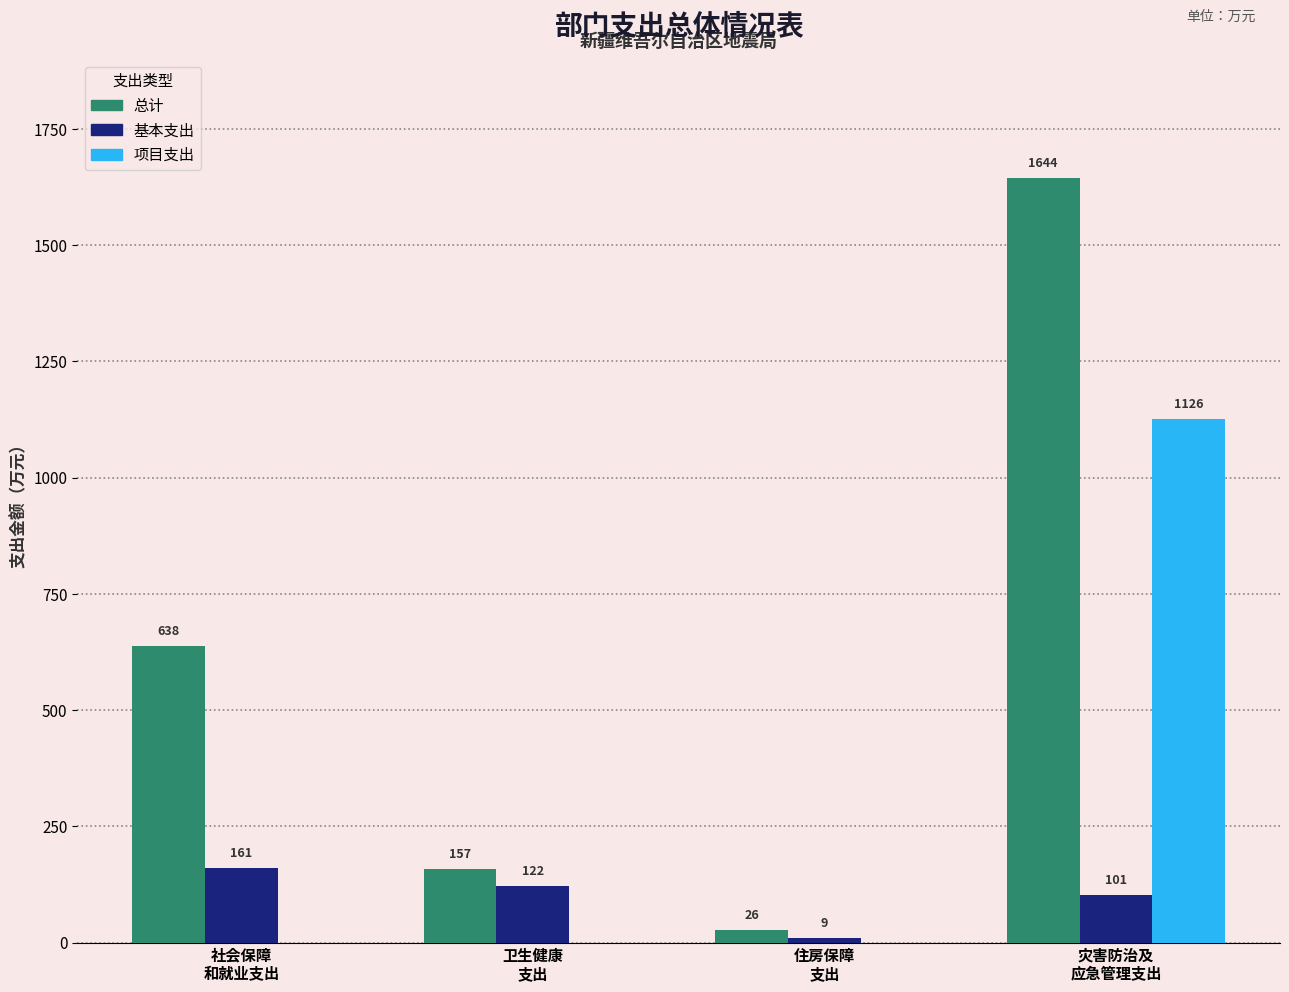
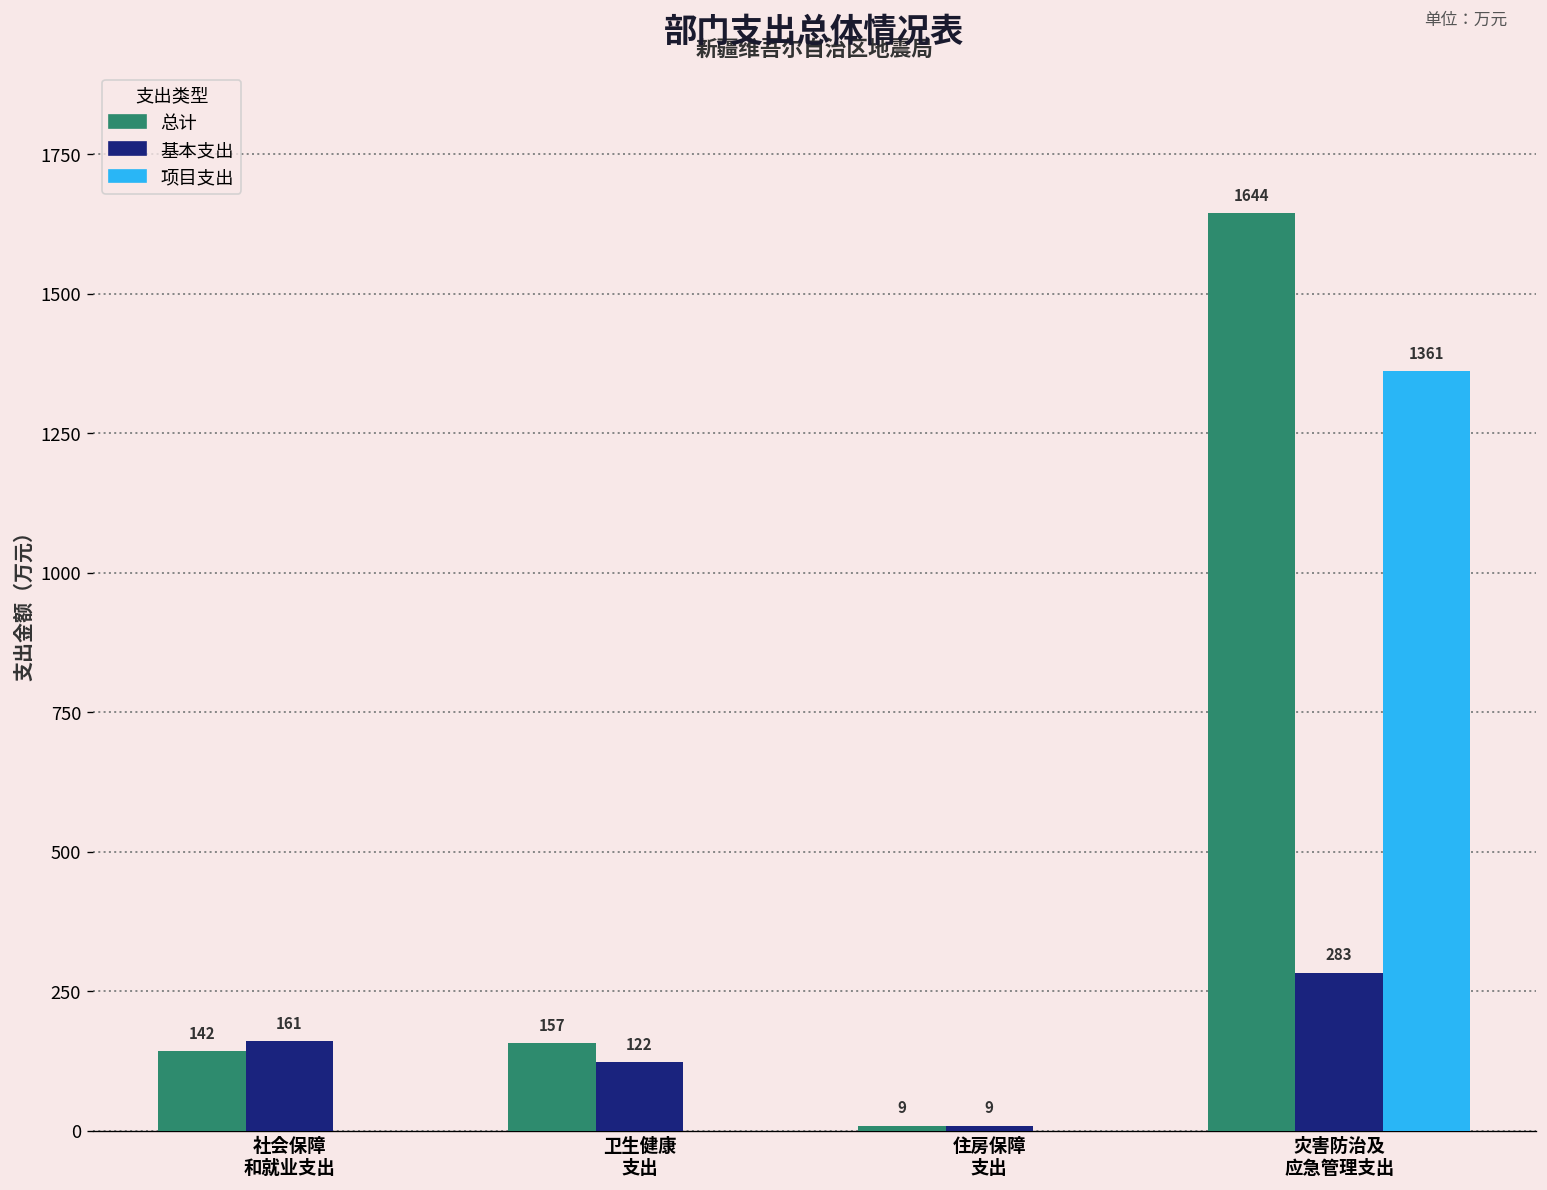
  {
    "总计": {
-     "社会保障 和就业支出": 638,
+     "社会保障 和就业支出": 142,
      "卫生健康 支出": 157,
-     "住房保障 支出": 26,
+     "住房保障 支出": 9,
      "灾害防治及 应急管理支出": 1644
    },
    "基本支出": {
      "社会保障 和就业支出": 161,
      "卫生健康 支出": 122,
      "住房保障 支出": 9,
-     "灾害防治及 应急管理支出": 101
+     "灾害防治及 应急管理支出": 283
    },
    "项目支出": {
-     "灾害防治及 应急管理支出": 1126
+     "灾害防治及 应急管理支出": 1361
    }
  }
